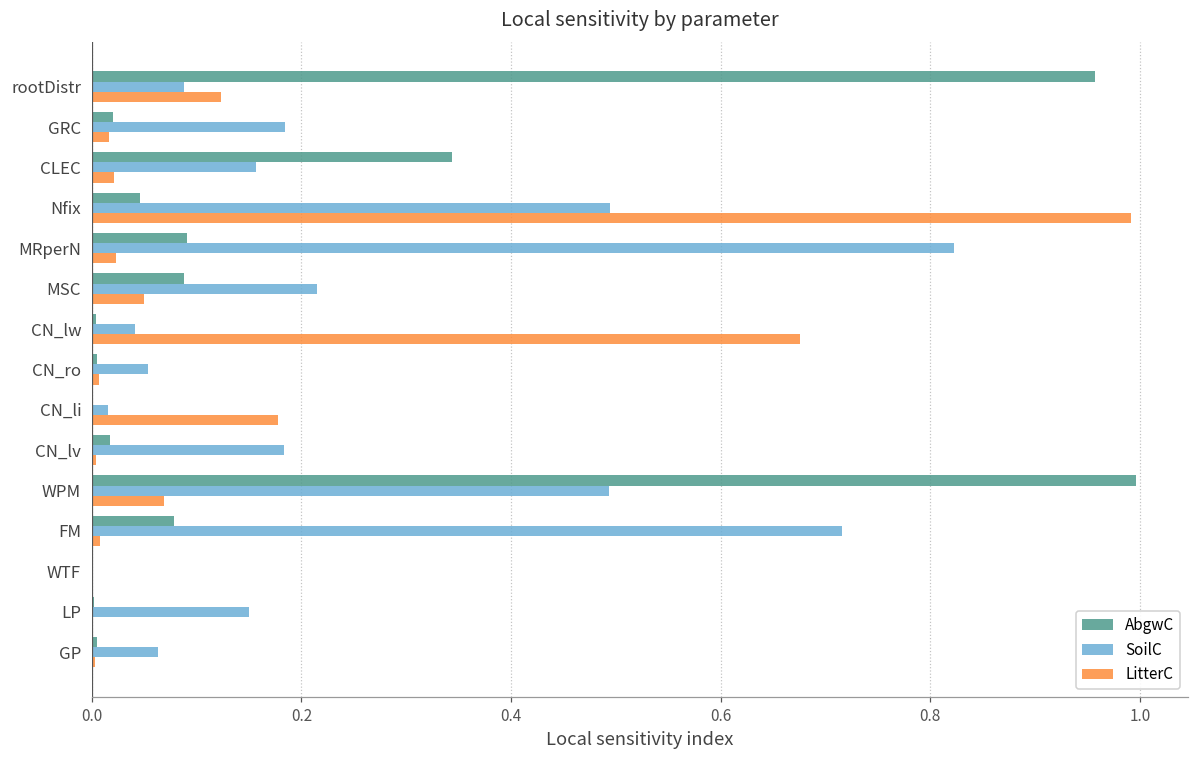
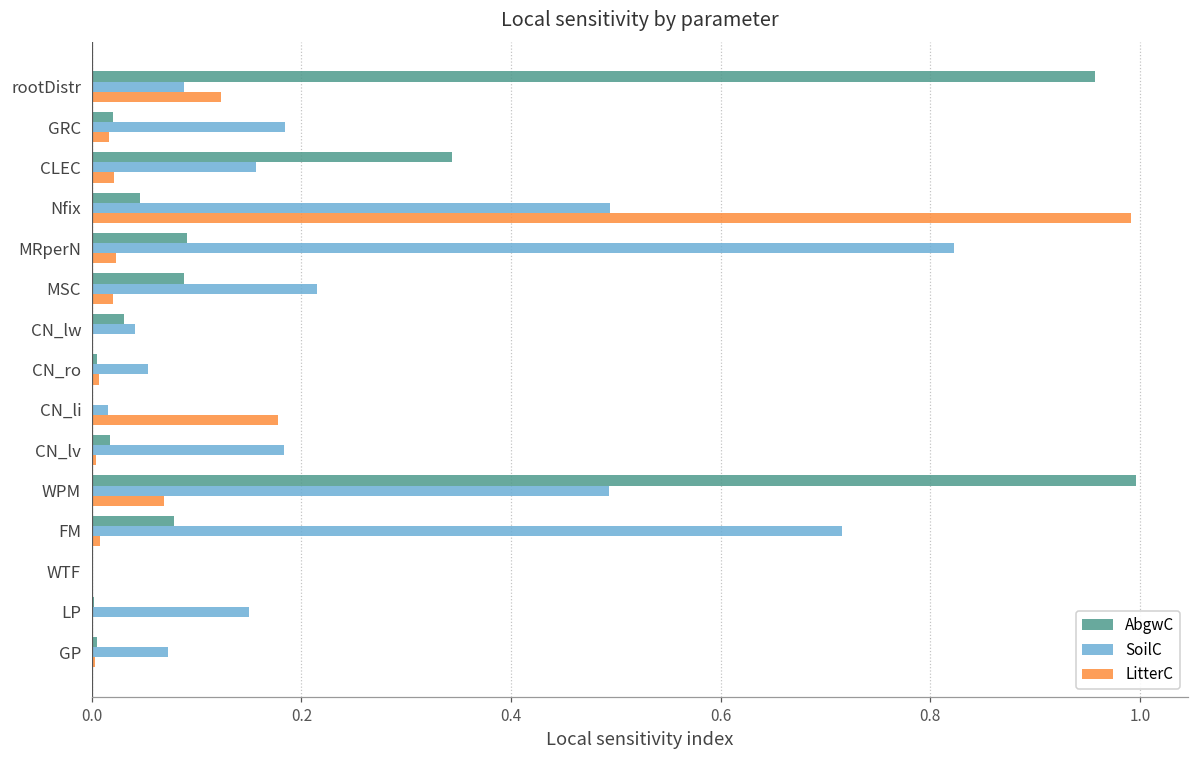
  {
    "AbgwC": {
      "rootDistr": 0.96,
      "GRC": 0.02,
      "CLEC": 0.34,
      "Nfix": 0.05,
      "MRperN": 0.09,
      "MSC": 0.09,
-     "CN_lw": 0.00,
+     "CN_lw": 0.03,
      "CN_ro": 0.01,
      "CN_lv": 0.02,
      "WPM": 1.00,
      "FM": 0.08,
      "GP": 0.01
    },
    "SoilC": {
      "rootDistr": 0.09,
      "GRC": 0.18,
      "CLEC": 0.16,
      "Nfix": 0.49,
      "MRperN": 0.82,
      "MSC": 0.22,
      "CN_lw": 0.04,
      "CN_ro": 0.05,
      "CN_li": 0.02,
      "CN_lv": 0.18,
      "WPM": 0.49,
      "FM": 0.72,
      "LP": 0.15,
-     "GP": 0.06
+     "GP": 0.07
    },
    "LitterC": {
      "rootDistr": 0.12,
      "GRC": 0.02,
      "CLEC": 0.02,
      "Nfix": 0.99,
      "MRperN": 0.02,
-     "MSC": 0.05,
-     "CN_lw": 0.68,
+     "MSC": 0.02,
+     "CN_lw": 0.00,
      "CN_ro": 0.01,
      "CN_li": 0.18,
      "CN_lv": 0.00,
      "WPM": 0.07,
      "FM": 0.01,
      "GP": 0.00
    }
  }
